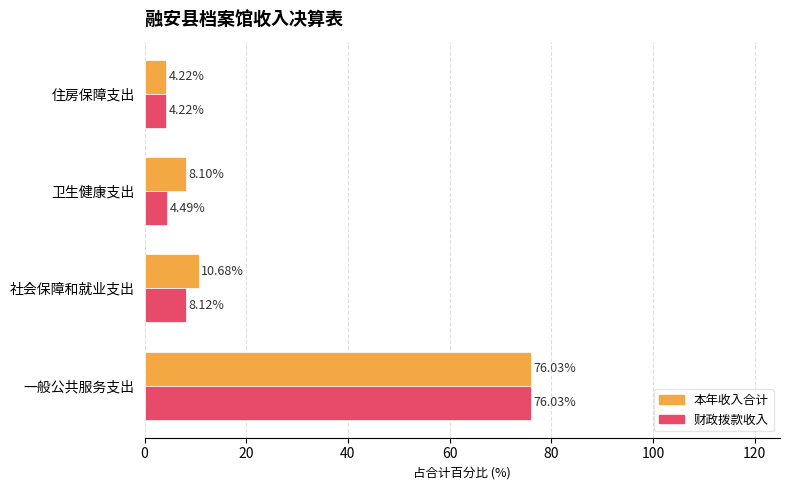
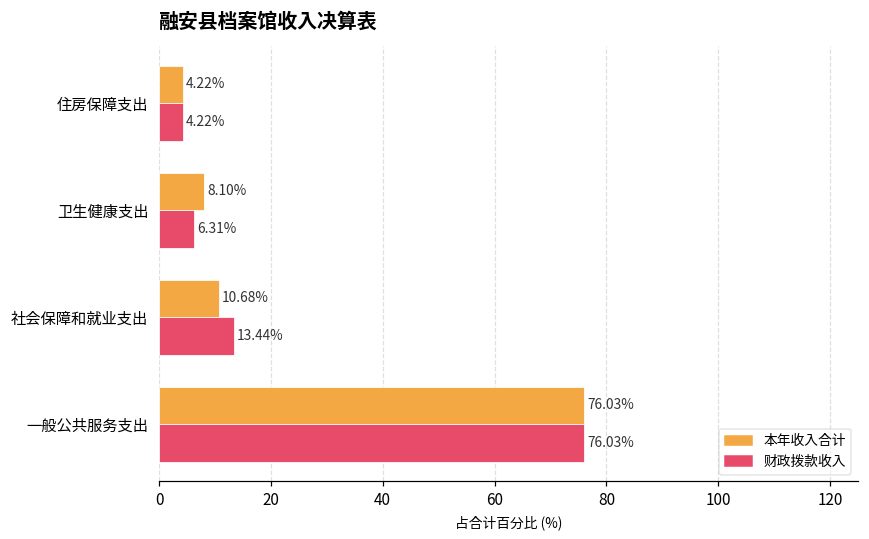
  {
    "本年收入合计": {
      "住房保障支出": "4.22%",
      "卫生健康支出": "8.10%",
      "社会保障和就业支出": "10.68%",
      "一般公共服务支出": "76.03%"
    },
    "财政拨款收入": {
      "住房保障支出": "4.22%",
-     "卫生健康支出": "4.49%",
-     "社会保障和就业支出": "8.12%",
+     "卫生健康支出": "6.31%",
+     "社会保障和就业支出": "13.44%",
      "一般公共服务支出": "76.03%"
    }
  }
